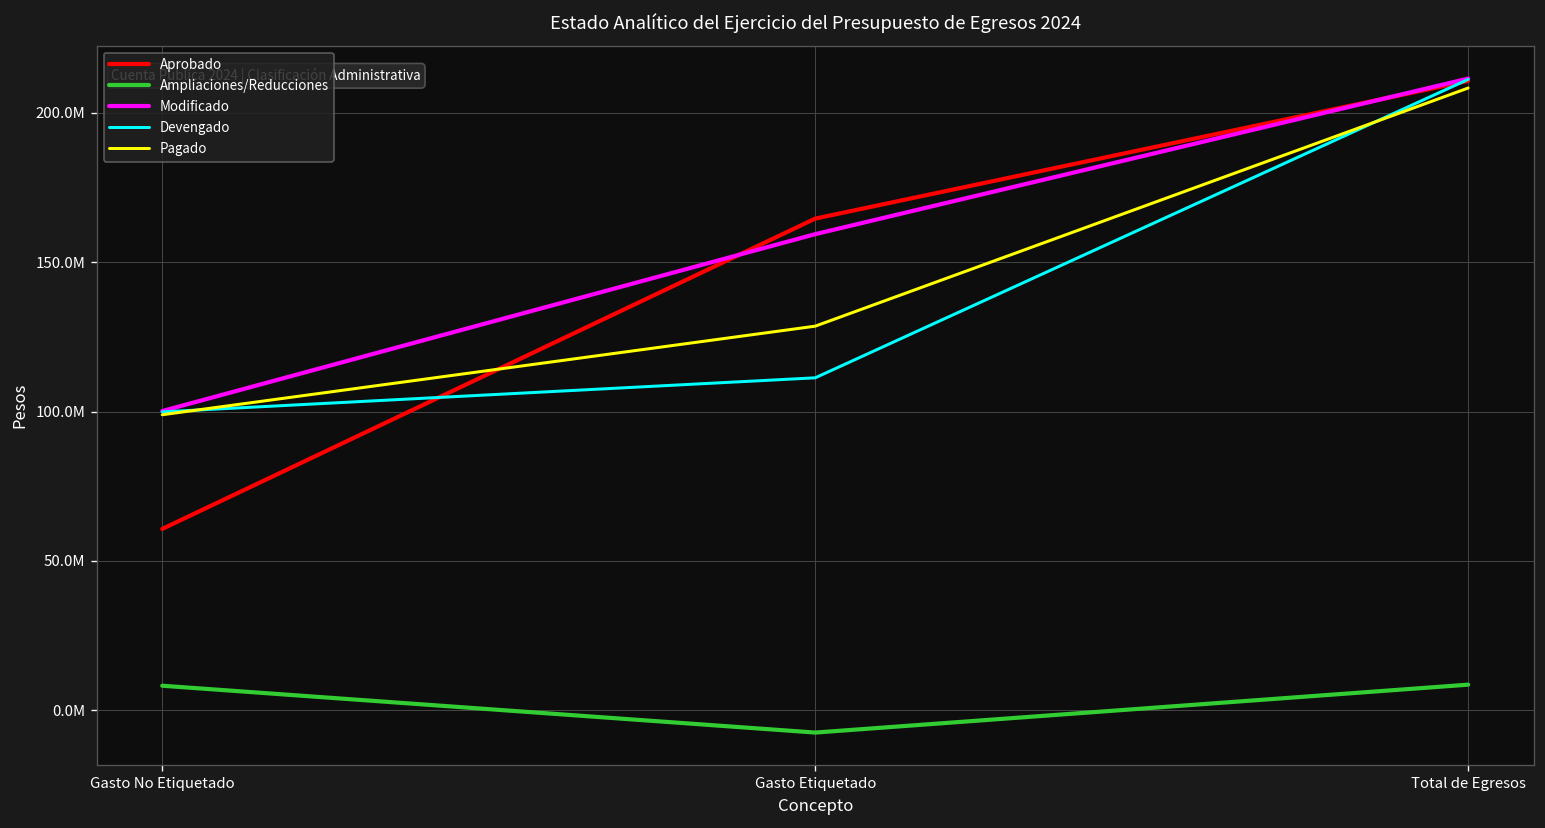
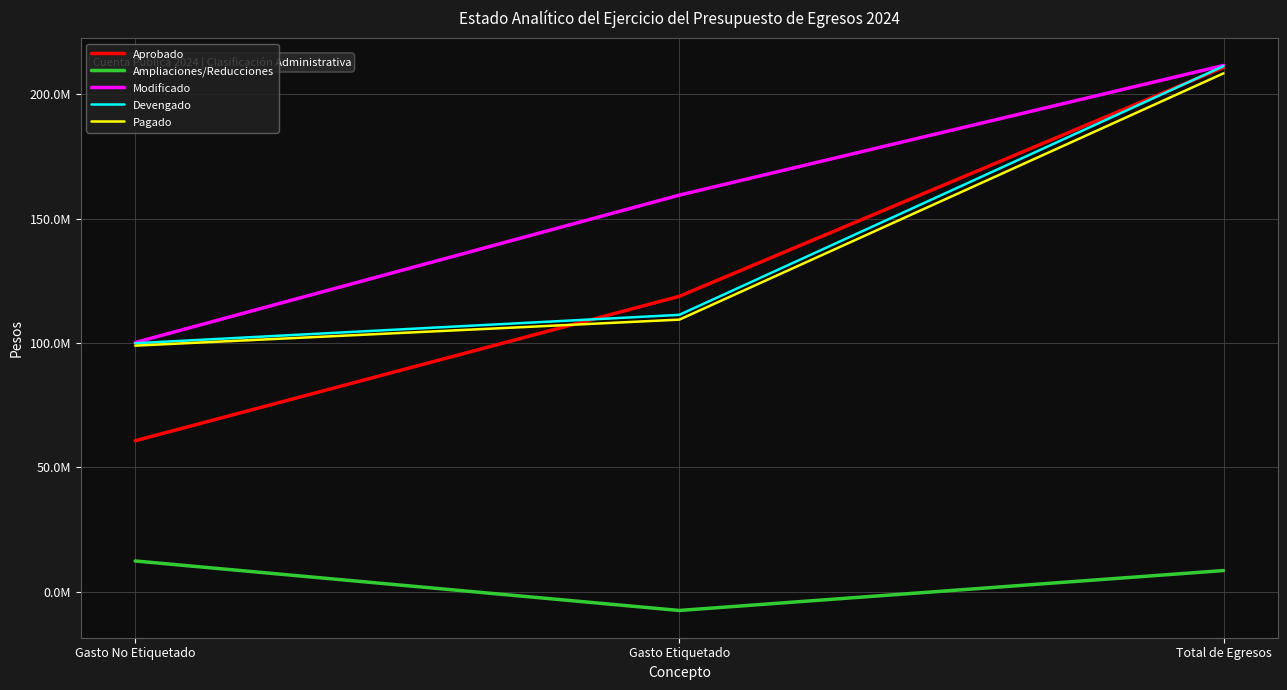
  {
    "Aprobado": {
      "Gasto No Etiquetado": 61000000,
-     "Gasto Etiquetado": 165000000
+     "Gasto Etiquetado": 119000000
    },
    "Ampliaciones/Reducciones": {
-     "Gasto No Etiquetado": 8000000,
+     "Gasto No Etiquetado": 12000000,
      "Gasto Etiquetado": -7000000,
      "Total de Egresos": 9000000
    },
    "Modificado": {
      "Gasto Etiquetado": 159000000
    },
    "Devengado": {
      "Gasto Etiquetado": 111000000
    },
    "Pagado": {
-     "Gasto Etiquetado": 129000000,
+     "Gasto Etiquetado": 109000000,
      "Total de Egresos": 208000000
    }
  }
